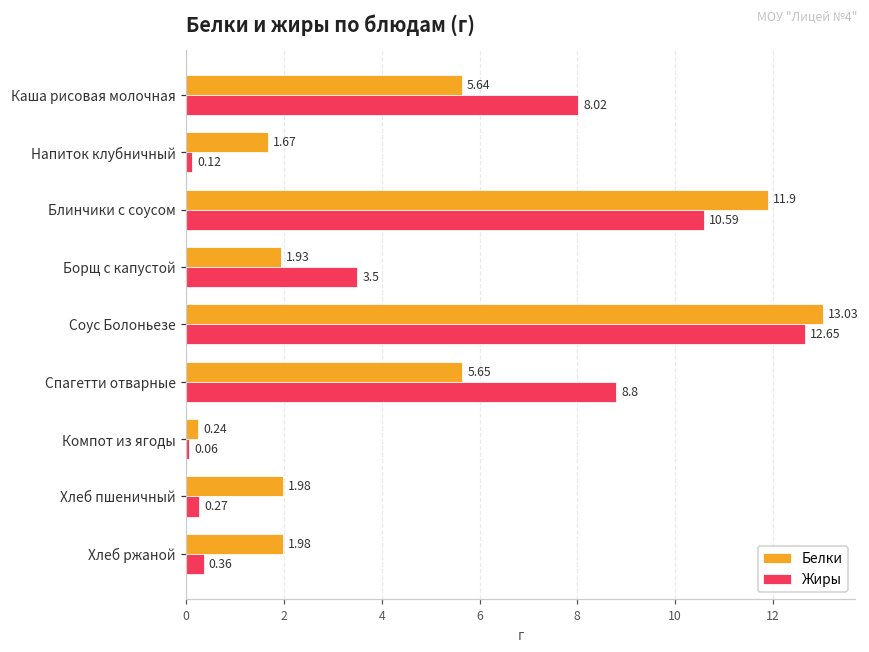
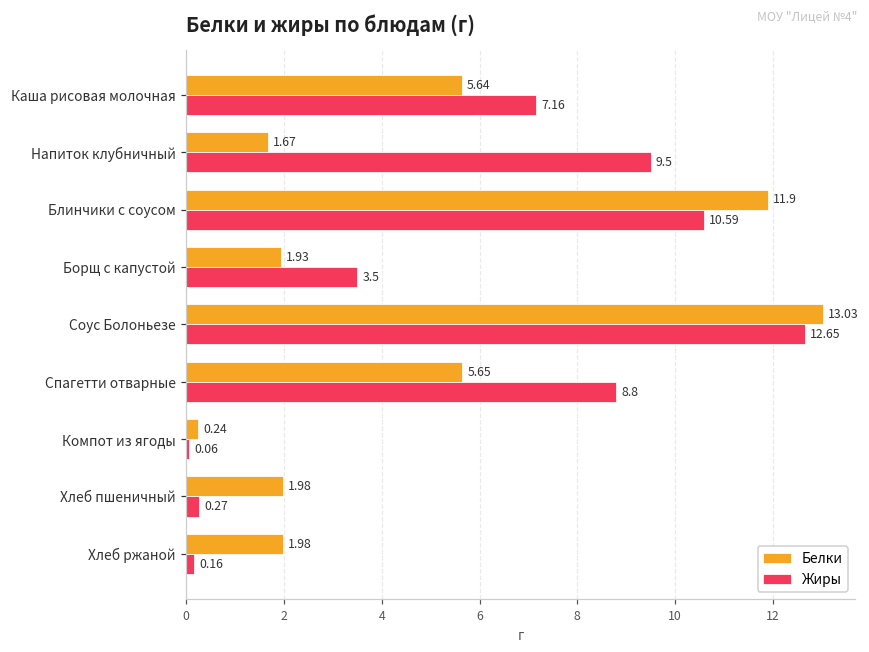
  {
    "Белки": {
      "Каша рисовая молочная": 5.64,
      "Напиток клубничный": 1.67,
      "Блинчики с соусом": 11.9,
      "Борщ с капустой": 1.93,
      "Соус Болоньезе": 13.03,
      "Спагетти отварные": 5.65,
      "Компот из ягоды": 0.24,
      "Хлеб пшеничный": 1.98,
      "Хлеб ржаной": 1.98
    },
    "Жиры": {
-     "Каша рисовая молочная": 8.02,
-     "Напиток клубничный": 0.12,
+     "Каша рисовая молочная": 7.16,
+     "Напиток клубничный": 9.5,
      "Блинчики с соусом": 10.59,
      "Борщ с капустой": 3.5,
      "Соус Болоньезе": 12.65,
      "Спагетти отварные": 8.8,
      "Компот из ягоды": 0.06,
      "Хлеб пшеничный": 0.27,
-     "Хлеб ржаной": 0.36
+     "Хлеб ржаной": 0.16
    }
  }
